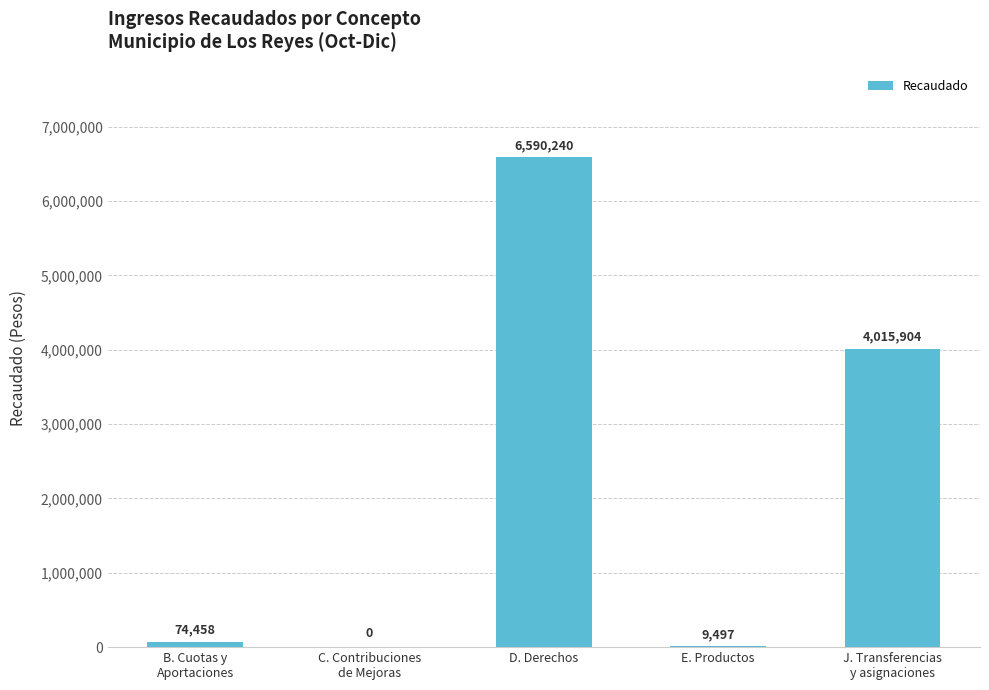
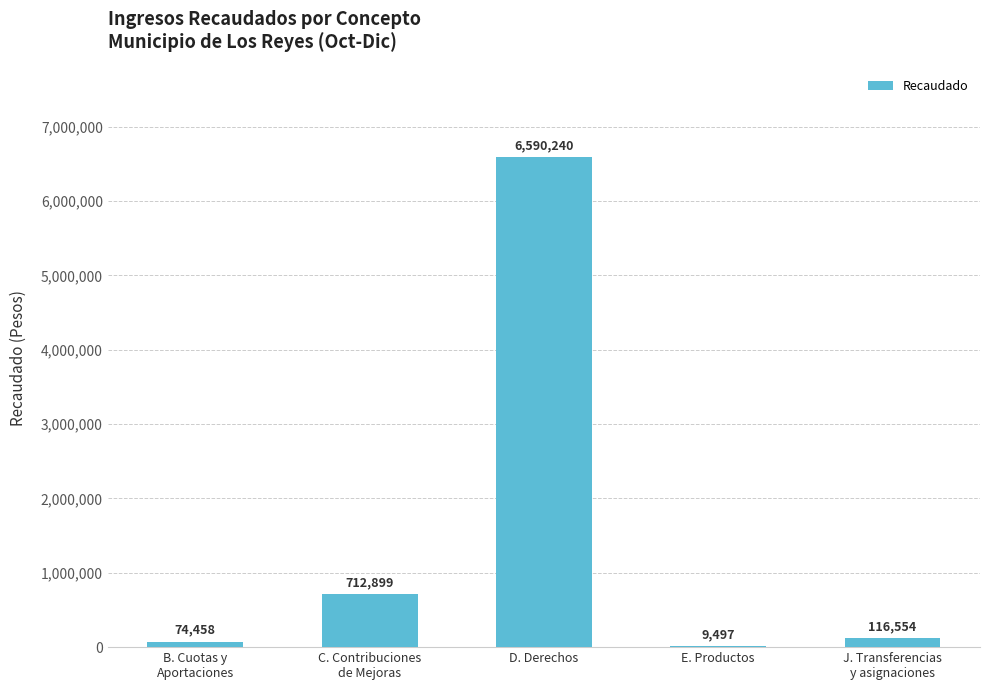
  {
    "B. Cuotas y Aportaciones": "74,458",
-   "C. Contribuciones de Mejoras": "0",
+   "C. Contribuciones de Mejoras": "712,899",
    "D. Derechos": "6,590,240",
    "E. Productos": "9,497",
-   "J. Transferencias y asignaciones": "4,015,904"
+   "J. Transferencias y asignaciones": "116,554"
  }
